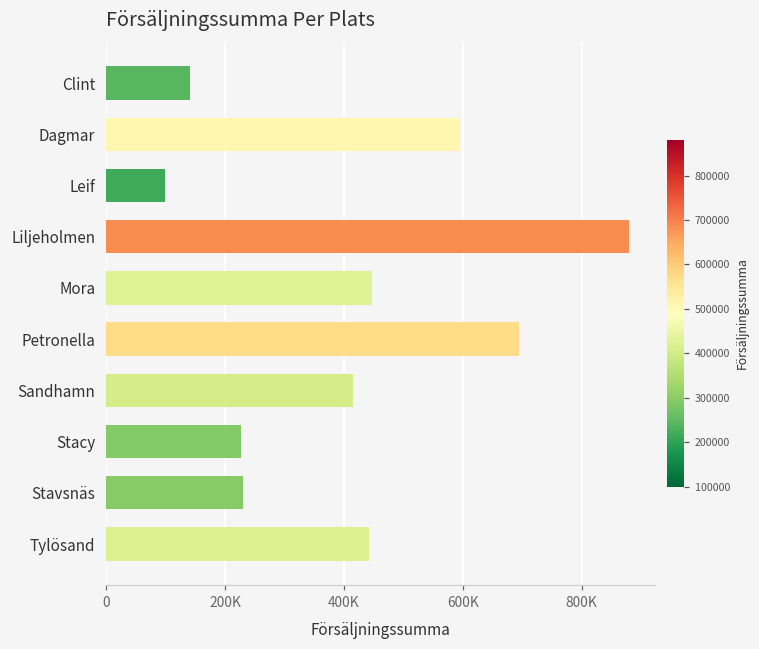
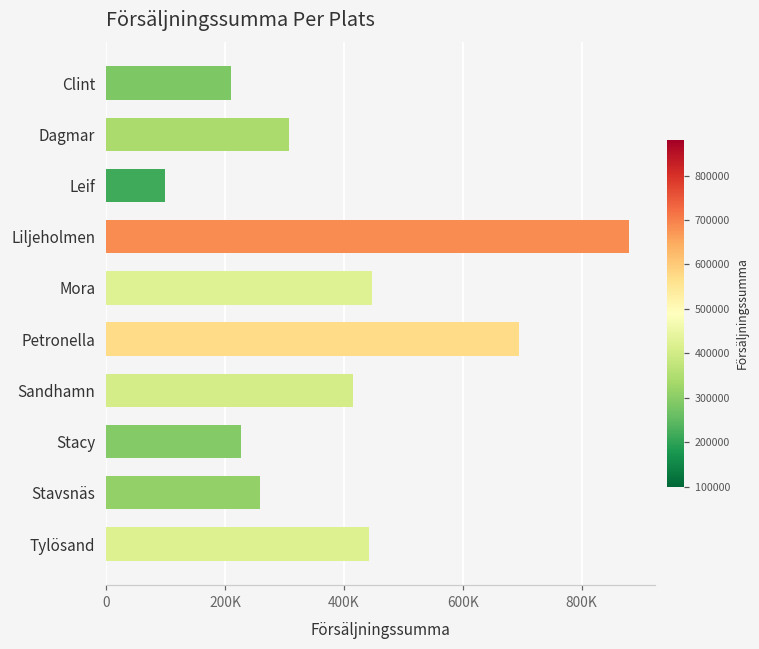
  {
-   "Clint": 140000,
-   "Dagmar": 590000,
+   "Clint": 210000,
+   "Dagmar": 310000,
    "Leif": 100000,
    "Liljeholmen": 880000,
    "Mora": 450000,
    "Petronella": 690000,
    "Sandhamn": 420000,
    "Stacy": 230000,
-   "Stavsnäs": 230000,
+   "Stavsnäs": 260000,
    "Tylösand": 440000
  }
